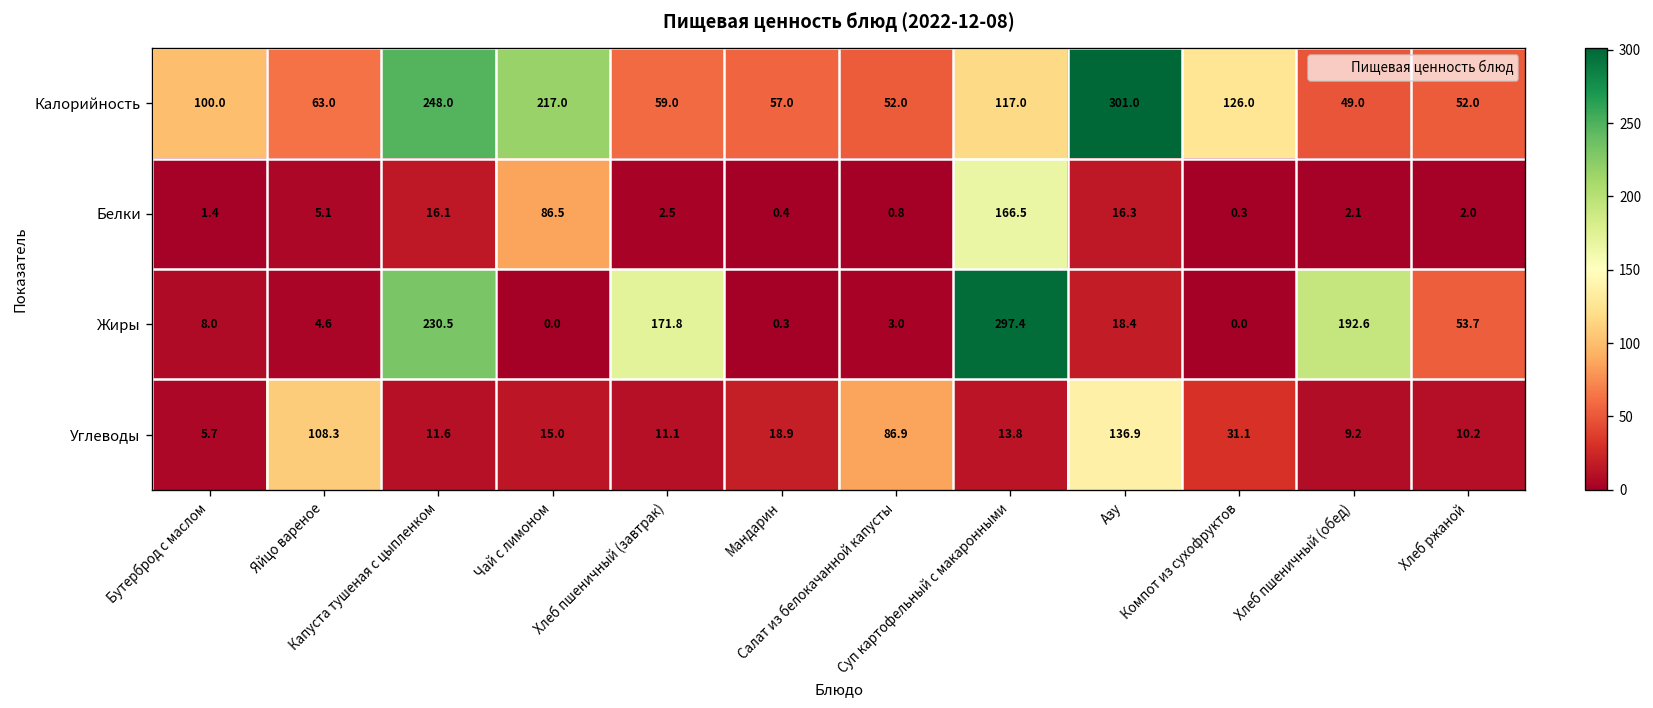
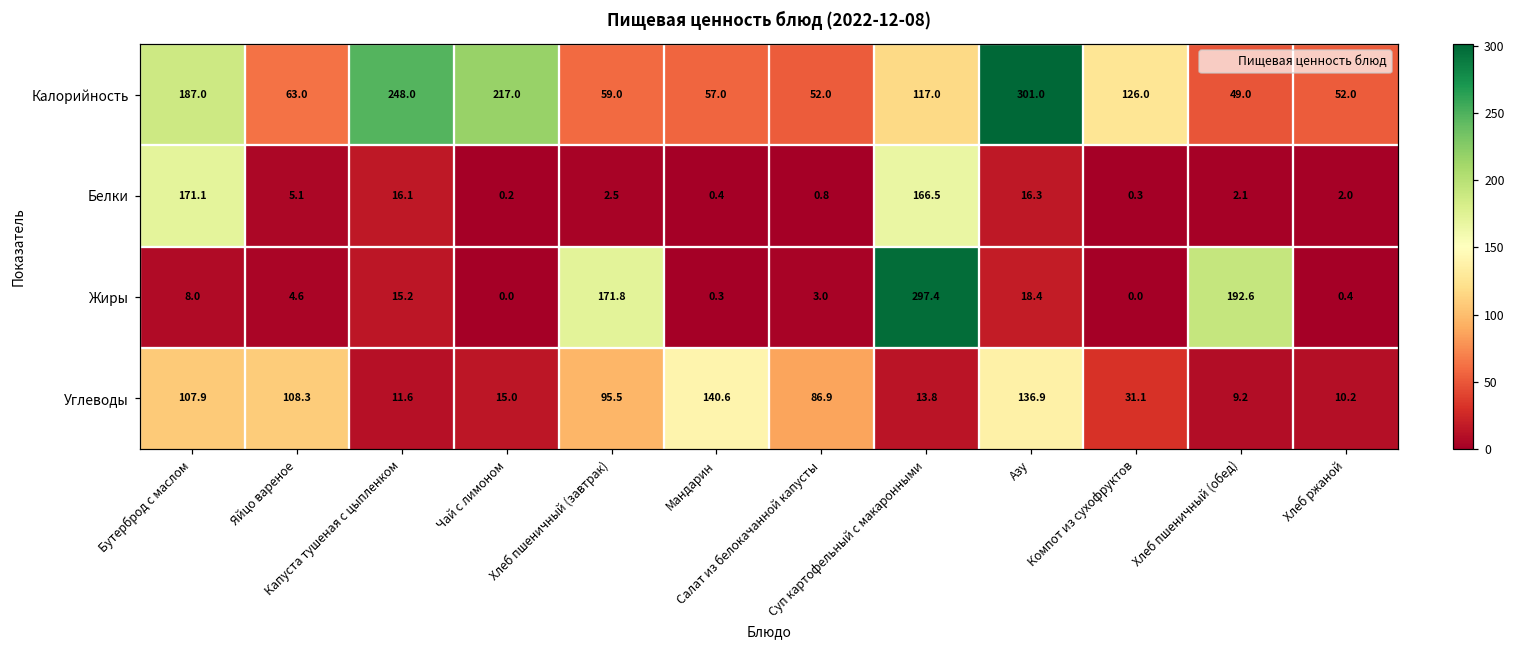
  {
    "Калорийность": {
-     "Бутерброд с маслом": 100.0,
+     "Бутерброд с маслом": 187.0,
      "Яйцо вареное": 63.0,
      "Капуста тушеная с цыпленком": 248.0,
      "Чай с лимоном": 217.0,
      "Хлеб пшеничный (завтрак)": 59.0,
      "Мандарин": 57.0,
      "Салат из белокачанной капусты": 52.0,
      "Суп картофельный с макаронными": 117.0,
      "Азу": 301.0,
      "Компот из сухофруктов": 126.0,
      "Хлеб пшеничный (обед)": 49.0,
      "Хлеб ржаной": 52.0
    },
    "Белки": {
-     "Бутерброд с маслом": 1.4,
+     "Бутерброд с маслом": 171.1,
      "Яйцо вареное": 5.1,
      "Капуста тушеная с цыпленком": 16.1,
-     "Чай с лимоном": 86.5,
+     "Чай с лимоном": 0.2,
      "Хлеб пшеничный (завтрак)": 2.5,
      "Мандарин": 0.4,
      "Салат из белокачанной капусты": 0.8,
      "Суп картофельный с макаронными": 166.5,
      "Азу": 16.3,
      "Компот из сухофруктов": 0.3,
      "Хлеб пшеничный (обед)": 2.1,
      "Хлеб ржаной": 2.0
    },
    "Жиры": {
      "Бутерброд с маслом": 8.0,
      "Яйцо вареное": 4.6,
-     "Капуста тушеная с цыпленком": 230.5,
+     "Капуста тушеная с цыпленком": 15.2,
      "Чай с лимоном": 0.0,
      "Хлеб пшеничный (завтрак)": 171.8,
      "Мандарин": 0.3,
      "Салат из белокачанной капусты": 3.0,
      "Суп картофельный с макаронными": 297.4,
      "Азу": 18.4,
      "Компот из сухофруктов": 0.0,
      "Хлеб пшеничный (обед)": 192.6,
-     "Хлеб ржаной": 53.7
+     "Хлеб ржаной": 0.4
    },
    "Углеводы": {
-     "Бутерброд с маслом": 5.7,
+     "Бутерброд с маслом": 107.9,
      "Яйцо вареное": 108.3,
      "Капуста тушеная с цыпленком": 11.6,
      "Чай с лимоном": 15.0,
-     "Хлеб пшеничный (завтрак)": 11.1,
-     "Мандарин": 18.9,
+     "Хлеб пшеничный (завтрак)": 95.5,
+     "Мандарин": 140.6,
      "Салат из белокачанной капусты": 86.9,
      "Суп картофельный с макаронными": 13.8,
      "Азу": 136.9,
      "Компот из сухофруктов": 31.1,
      "Хлеб пшеничный (обед)": 9.2,
      "Хлеб ржаной": 10.2
    }
  }
